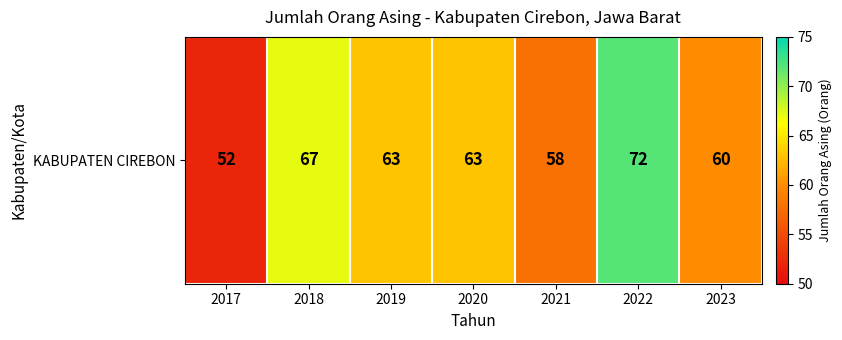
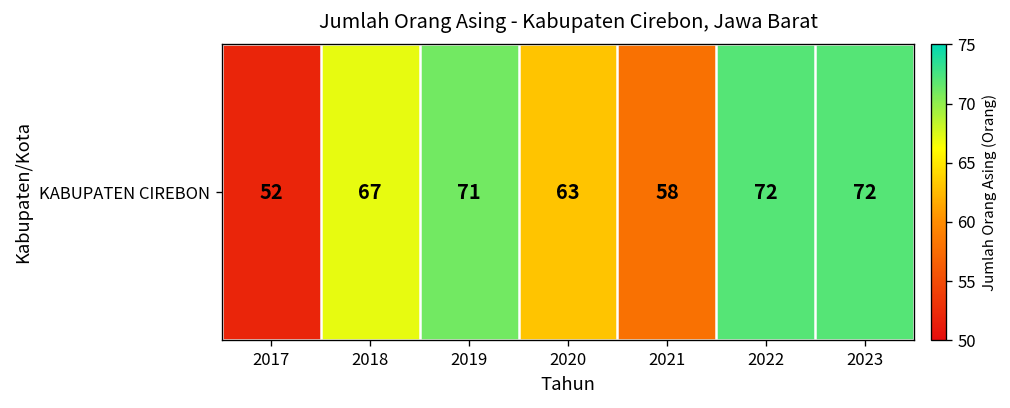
  {
    "KABUPATEN CIREBON": {
      "2017": 52,
      "2018": 67,
-     "2019": 63,
+     "2019": 71,
      "2020": 63,
      "2021": 58,
      "2022": 72,
-     "2023": 60
+     "2023": 72
    }
  }
